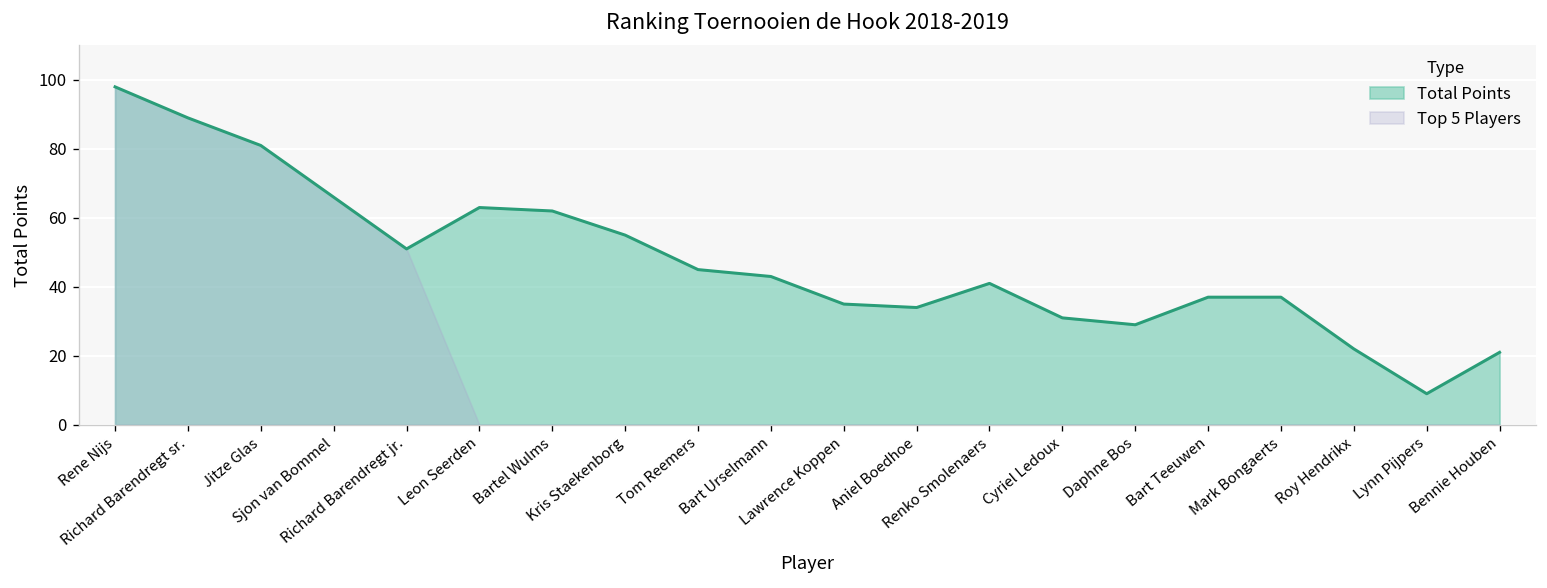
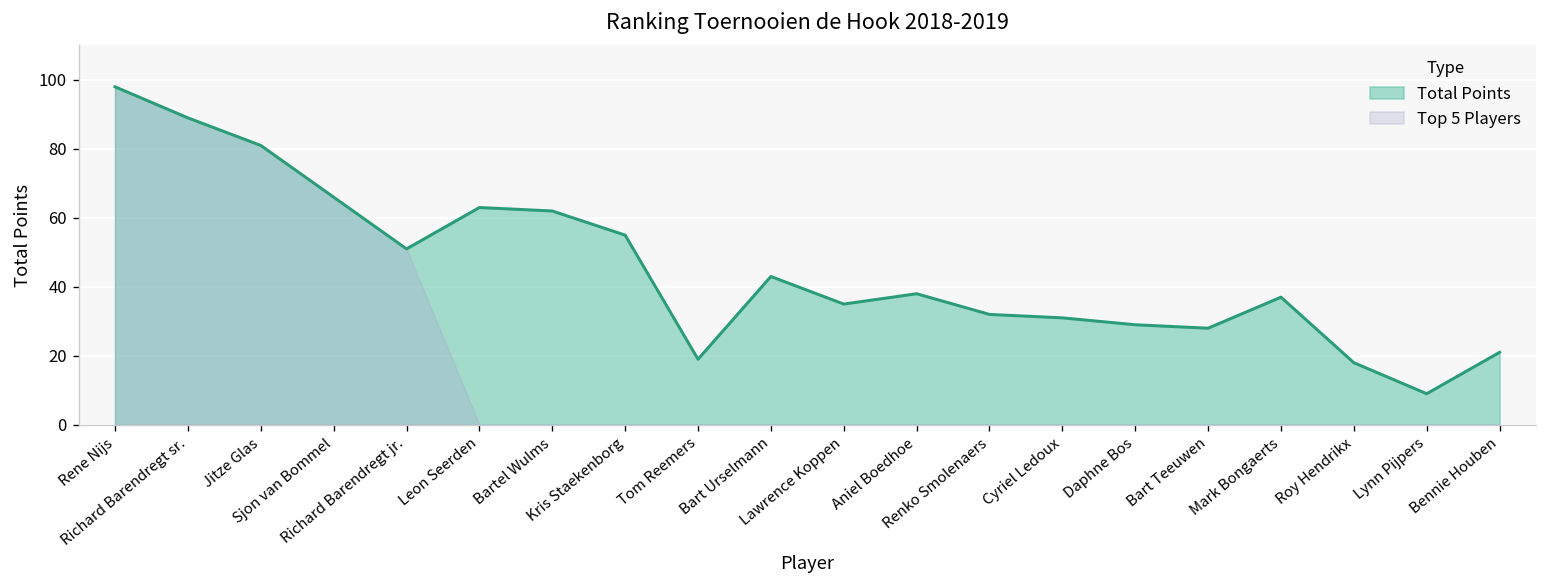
  {
    "Total Points": {
      "Leon Seerden": 63,
      "Bartel Wulms": 62,
      "Kris Staekenborg": 55,
-     "Tom Reemers": 45,
+     "Tom Reemers": 19,
      "Bart Urselmann": 43,
      "Lawrence Koppen": 35,
-     "Aniel Boedhoe": 34,
-     "Renko Smolenaers": 41,
+     "Aniel Boedhoe": 38,
+     "Renko Smolenaers": 32,
      "Cyriel Ledoux": 31,
      "Daphne Bos": 29,
-     "Bart Teeuwen": 37,
+     "Bart Teeuwen": 28,
      "Mark Bongaerts": 37,
-     "Roy Hendrikx": 22,
+     "Roy Hendrikx": 18,
      "Lynn Pijpers": 9,
      "Bennie Houben": 21
    },
    "Top 5 Players": {
      "Leon Seerden": 0,
      "Bartel Wulms": 0,
      "Kris Staekenborg": 0,
      "Tom Reemers": 0,
      "Bart Urselmann": 0,
      "Lawrence Koppen": 0,
      "Aniel Boedhoe": 0,
      "Renko Smolenaers": 0,
      "Cyriel Ledoux": 0,
      "Daphne Bos": 0,
      "Bart Teeuwen": 0,
      "Mark Bongaerts": 0,
      "Roy Hendrikx": 0,
      "Lynn Pijpers": 0,
      "Bennie Houben": 0
    }
  }
